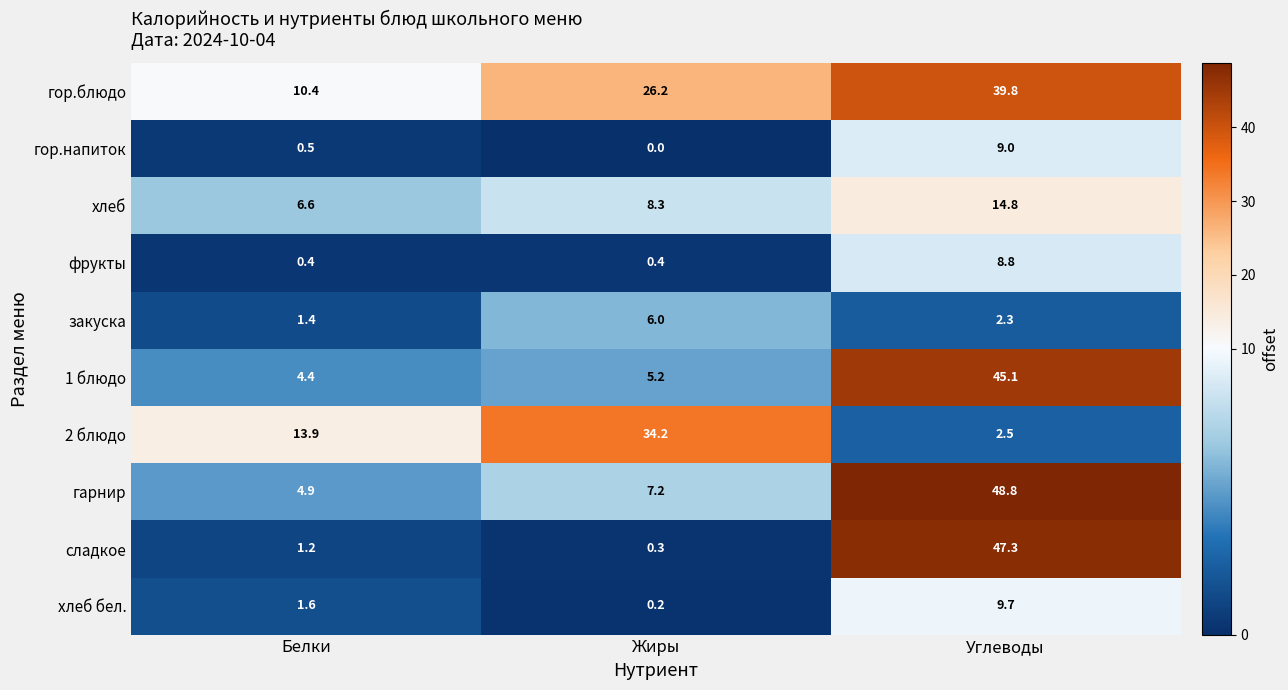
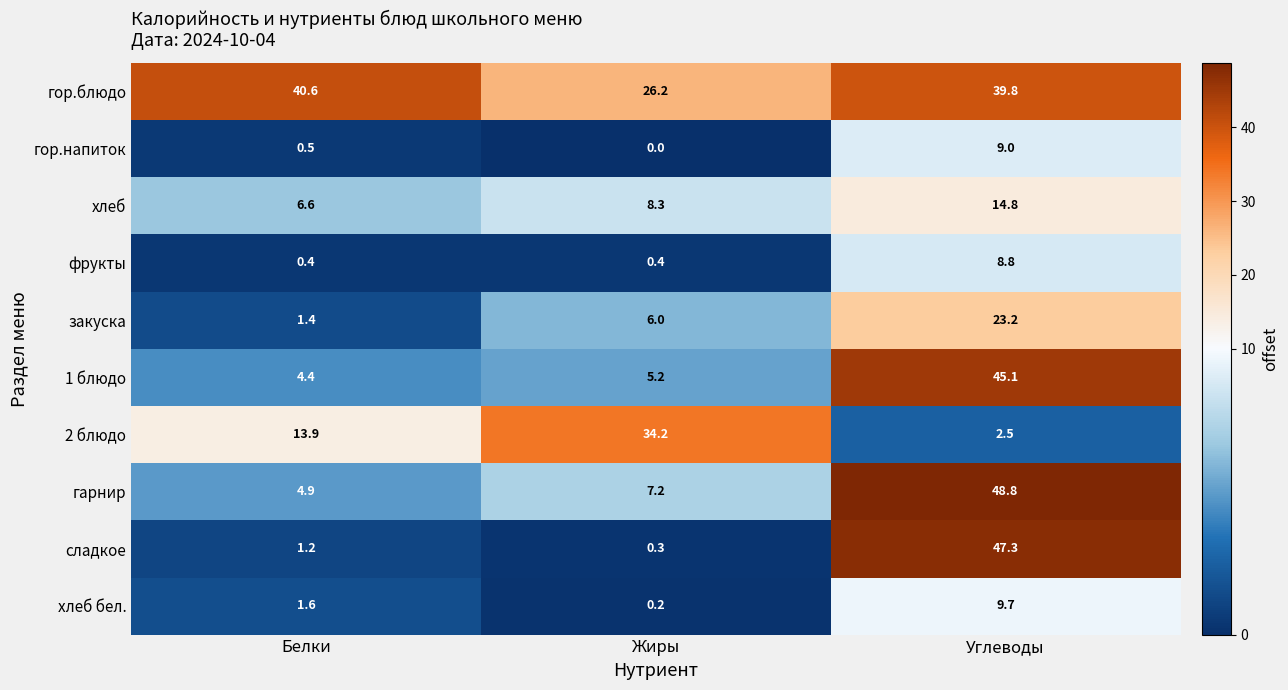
  {
    "гор.блюдо": {
-     "Белки": 10.4,
+     "Белки": 40.6,
      "Жиры": 26.2,
      "Углеводы": 39.8
    },
    "гор.напиток": {
      "Белки": 0.5,
      "Жиры": 0.0,
      "Углеводы": 9.0
    },
    "хлеб": {
      "Белки": 6.6,
      "Жиры": 8.3,
      "Углеводы": 14.8
    },
    "фрукты": {
      "Белки": 0.4,
      "Жиры": 0.4,
      "Углеводы": 8.8
    },
    "закуска": {
      "Белки": 1.4,
      "Жиры": 6.0,
-     "Углеводы": 2.3
+     "Углеводы": 23.2
    },
    "1 блюдо": {
      "Белки": 4.4,
      "Жиры": 5.2,
      "Углеводы": 45.1
    },
    "2 блюдо": {
      "Белки": 13.9,
      "Жиры": 34.2,
      "Углеводы": 2.5
    },
    "гарнир": {
      "Белки": 4.9,
      "Жиры": 7.2,
      "Углеводы": 48.8
    },
    "сладкое": {
      "Белки": 1.2,
      "Жиры": 0.3,
      "Углеводы": 47.3
    },
    "хлеб бел.": {
      "Белки": 1.6,
      "Жиры": 0.2,
      "Углеводы": 9.7
    }
  }
